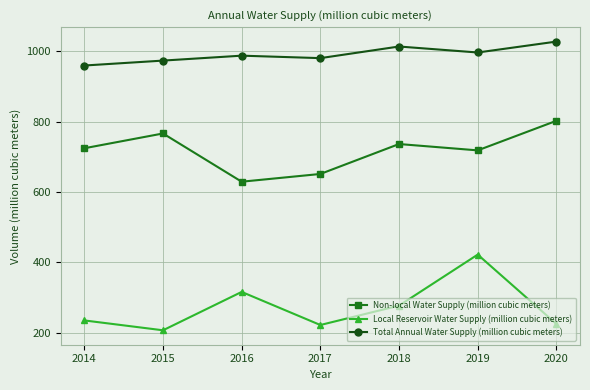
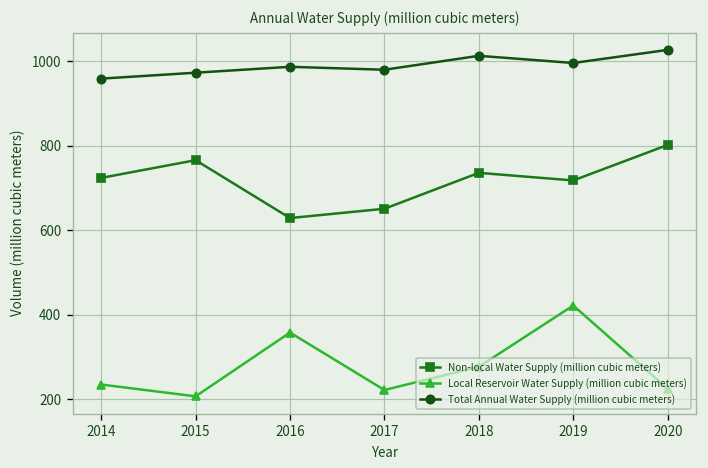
  {
    "Local Reservoir Water Supply (million cubic meters)": {
      "2014": 240,
      "2015": 210,
-     "2016": 320,
+     "2016": 360,
      "2017": 220,
      "2019": 420
    }
  }
